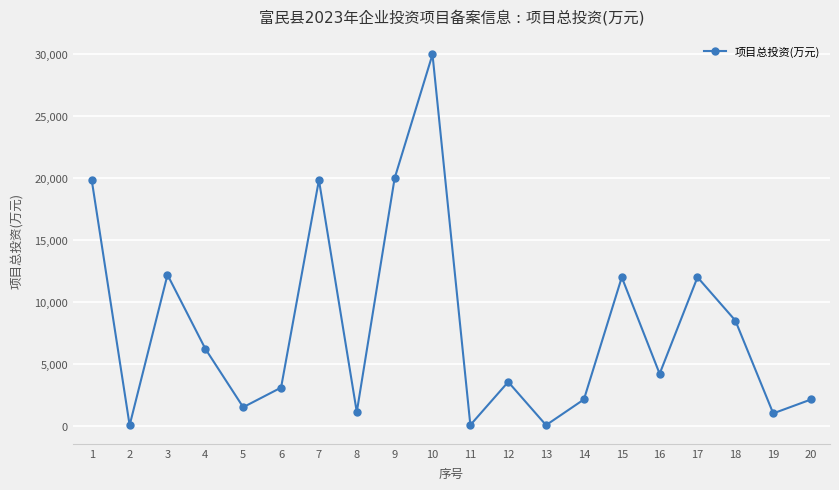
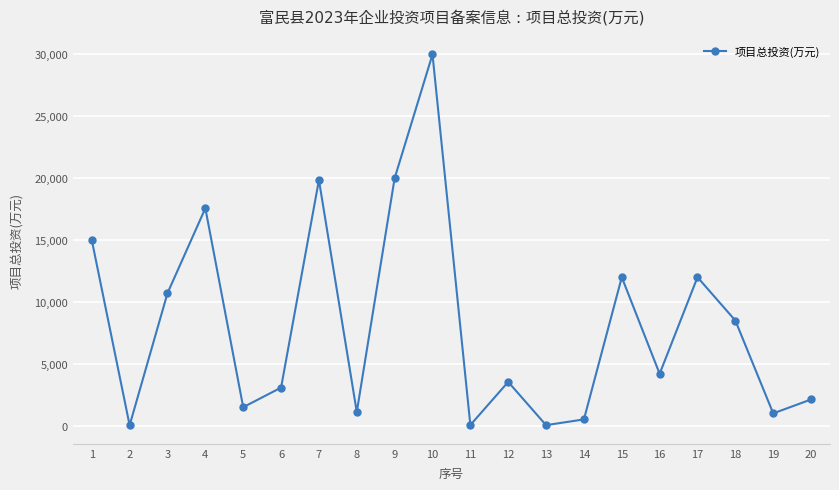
  {
-   "1": "19,800",
+   "1": "15,000",
    "2": "0",
-   "3": "12,200",
-   "4": "6,200",
+   "3": "10,700",
+   "4": "17,600",
    "5": "1,500",
    "6": "3,100",
    "7": "19,900",
    "8": "1,100",
    "9": "20,000",
    "10": "30,000",
    "11": "100",
    "12": "3,500",
    "13": "100",
-   "14": "2,100",
+   "14": "500",
    "15": "12,000",
    "16": "4,200",
    "17": "12,000",
    "18": "8,500",
    "19": "1,000",
    "20": "2,100"
  }
